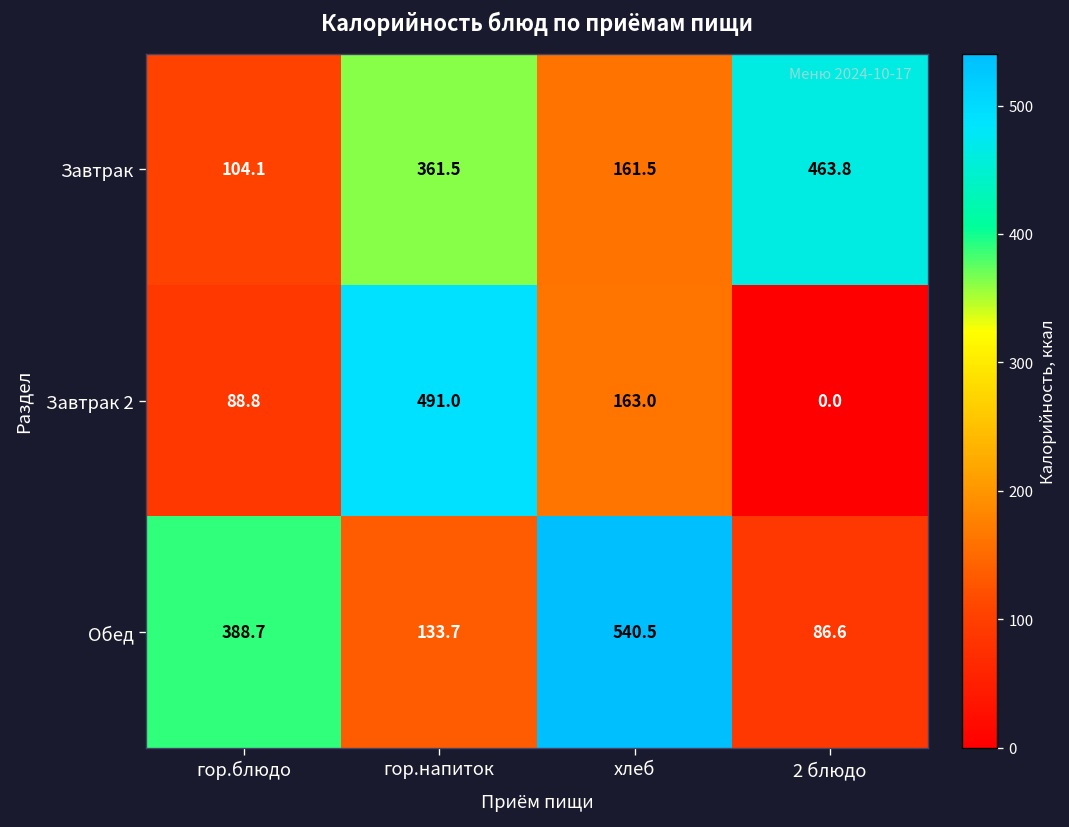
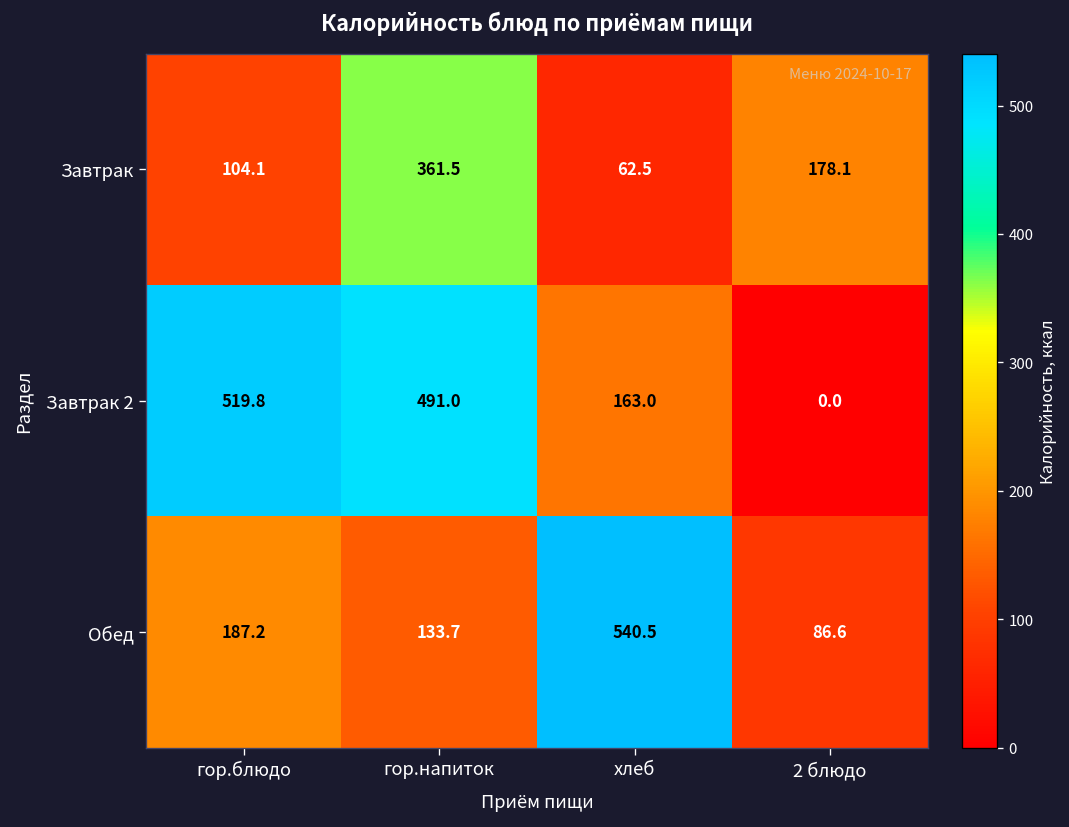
  {
    "Завтрак": {
      "гор.блюдо": 104.1,
      "гор.напиток": 361.5,
-     "хлеб": 161.5,
-     "2 блюдо": 463.8
+     "хлеб": 62.5,
+     "2 блюдо": 178.1
    },
    "Завтрак 2": {
-     "гор.блюдо": 88.8,
+     "гор.блюдо": 519.8,
      "гор.напиток": 491.0,
      "хлеб": 163.0,
      "2 блюдо": 0.0
    },
    "Обед": {
-     "гор.блюдо": 388.7,
+     "гор.блюдо": 187.2,
      "гор.напиток": 133.7,
      "хлеб": 540.5,
      "2 блюдо": 86.6
    }
  }
